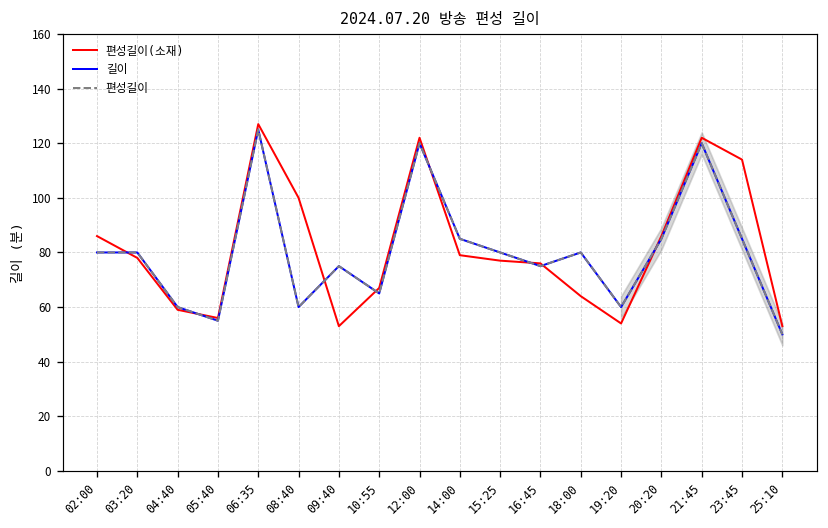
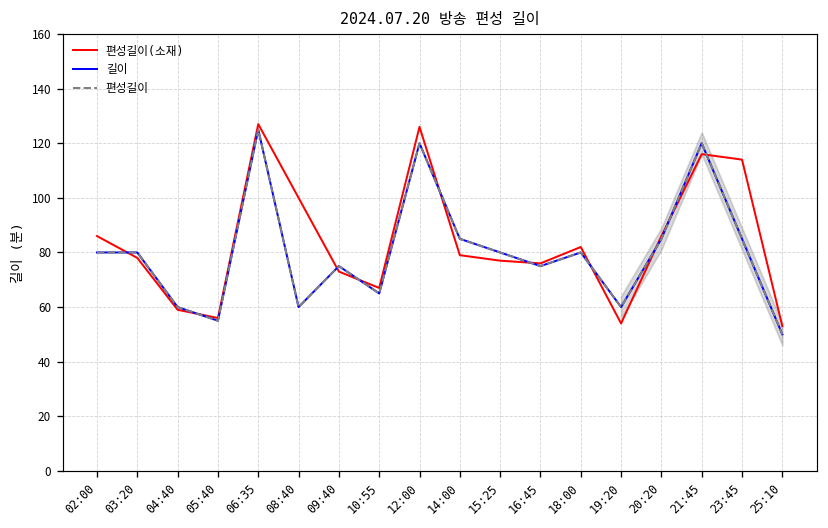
  {
    "편성길이(소재)": {
      "02:00": 86,
      "03:20": 78,
      "06:35": 127,
      "08:40": 100,
-     "09:40": 53,
+     "09:40": 73,
      "10:55": 67,
-     "12:00": 122,
+     "12:00": 126,
      "14:00": 79,
      "15:25": 77,
-     "18:00": 64,
+     "18:00": 82,
      "19:20": 54,
-     "21:45": 122,
+     "21:45": 116,
      "23:45": 114
    }
  }
